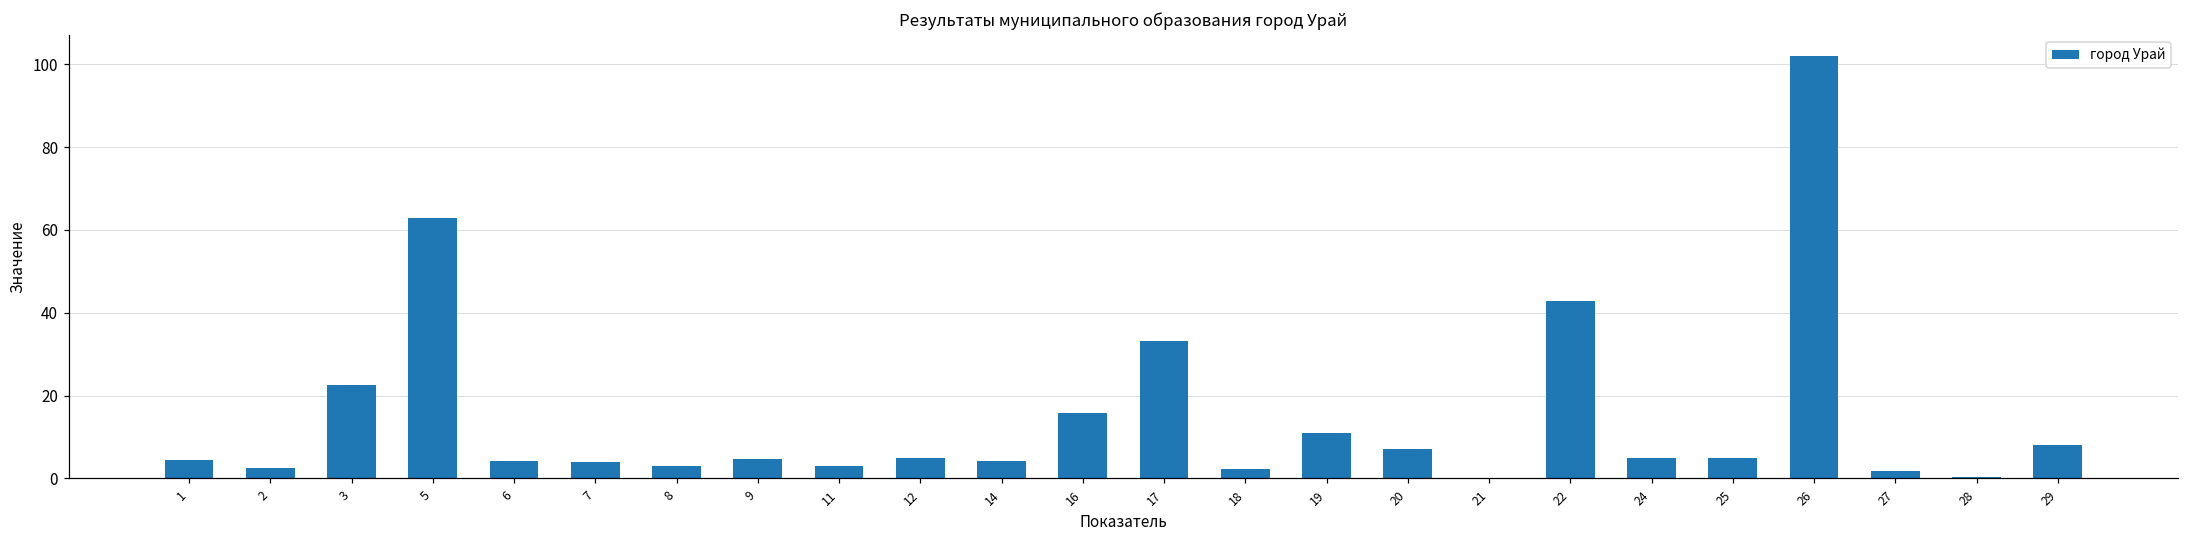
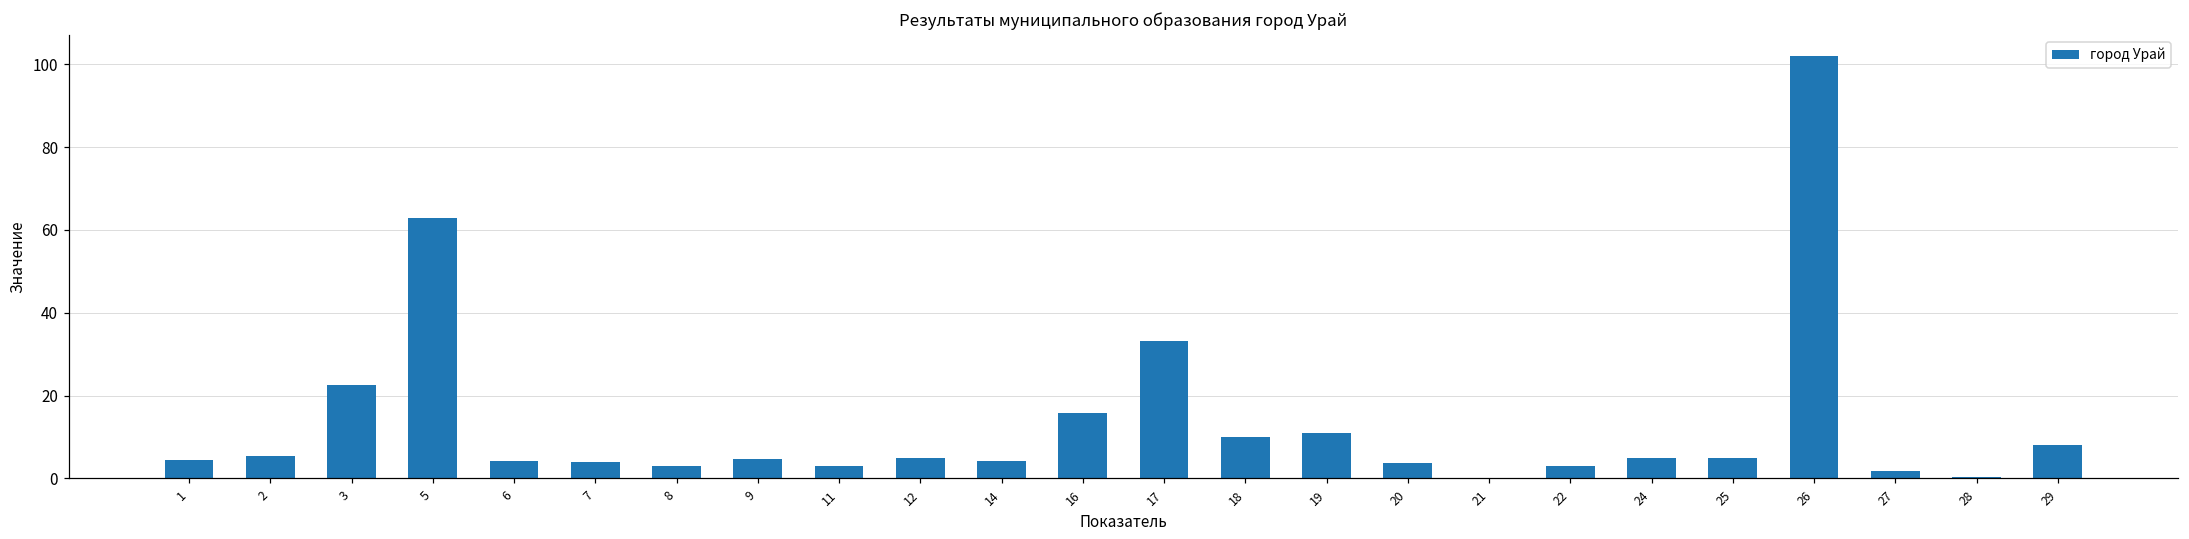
  {
    "1": 5,
-   "2": 3,
+   "2": 6,
    "3": 23,
    "5": 63,
    "6": 4,
    "7": 4,
    "8": 3,
    "9": 5,
    "11": 3,
    "12": 5,
    "14": 4,
    "16": 16,
    "17": 33,
-   "18": 2,
+   "18": 10,
    "19": 11,
-   "20": 7,
+   "20": 4,
    "21": 0,
-   "22": 43,
+   "22": 3,
    "24": 5,
    "25": 5,
    "26": 102,
    "27": 2,
    "29": 8
  }
